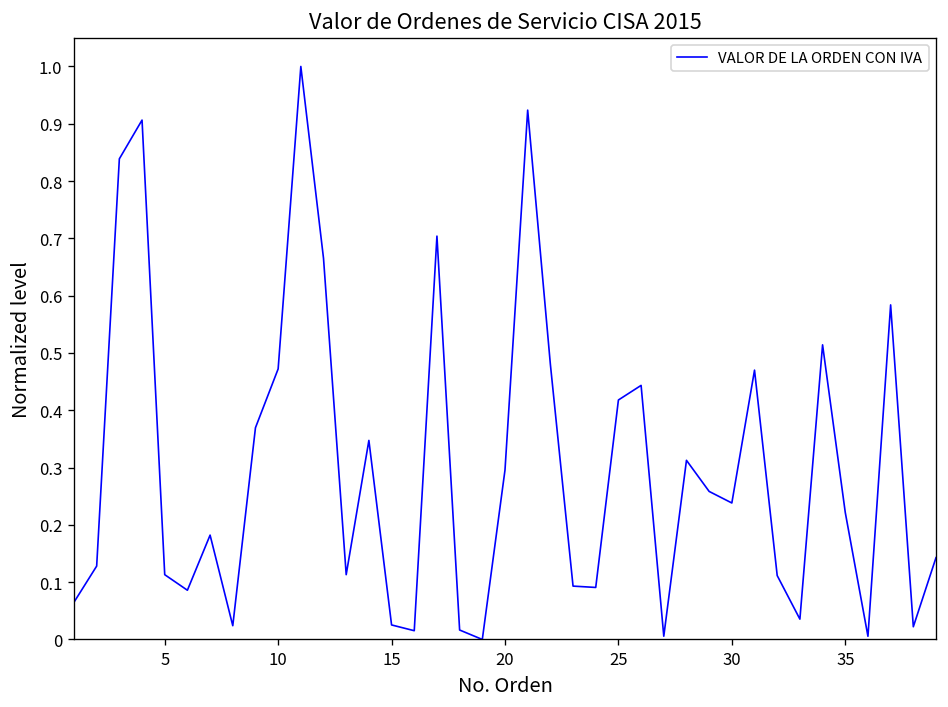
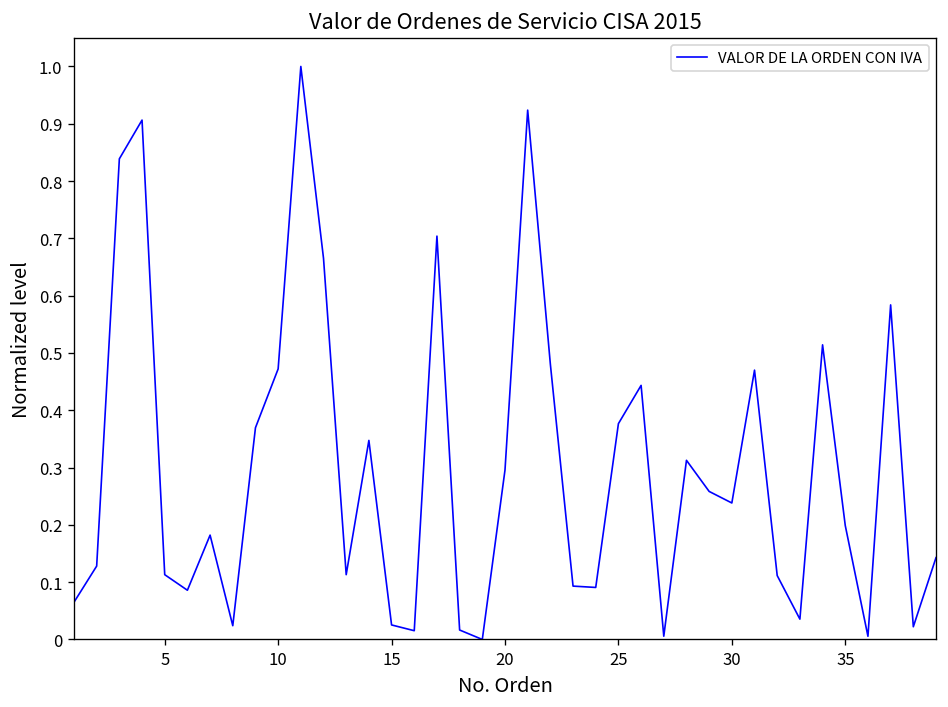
  {
    "5": 0.11,
    "10": 0.47,
    "15": 0.03,
    "20": 0.30,
-   "25": 0.42,
+   "25": 0.38,
    "30": 0.24,
-   "35": 0.22
+   "35": 0.20
  }
